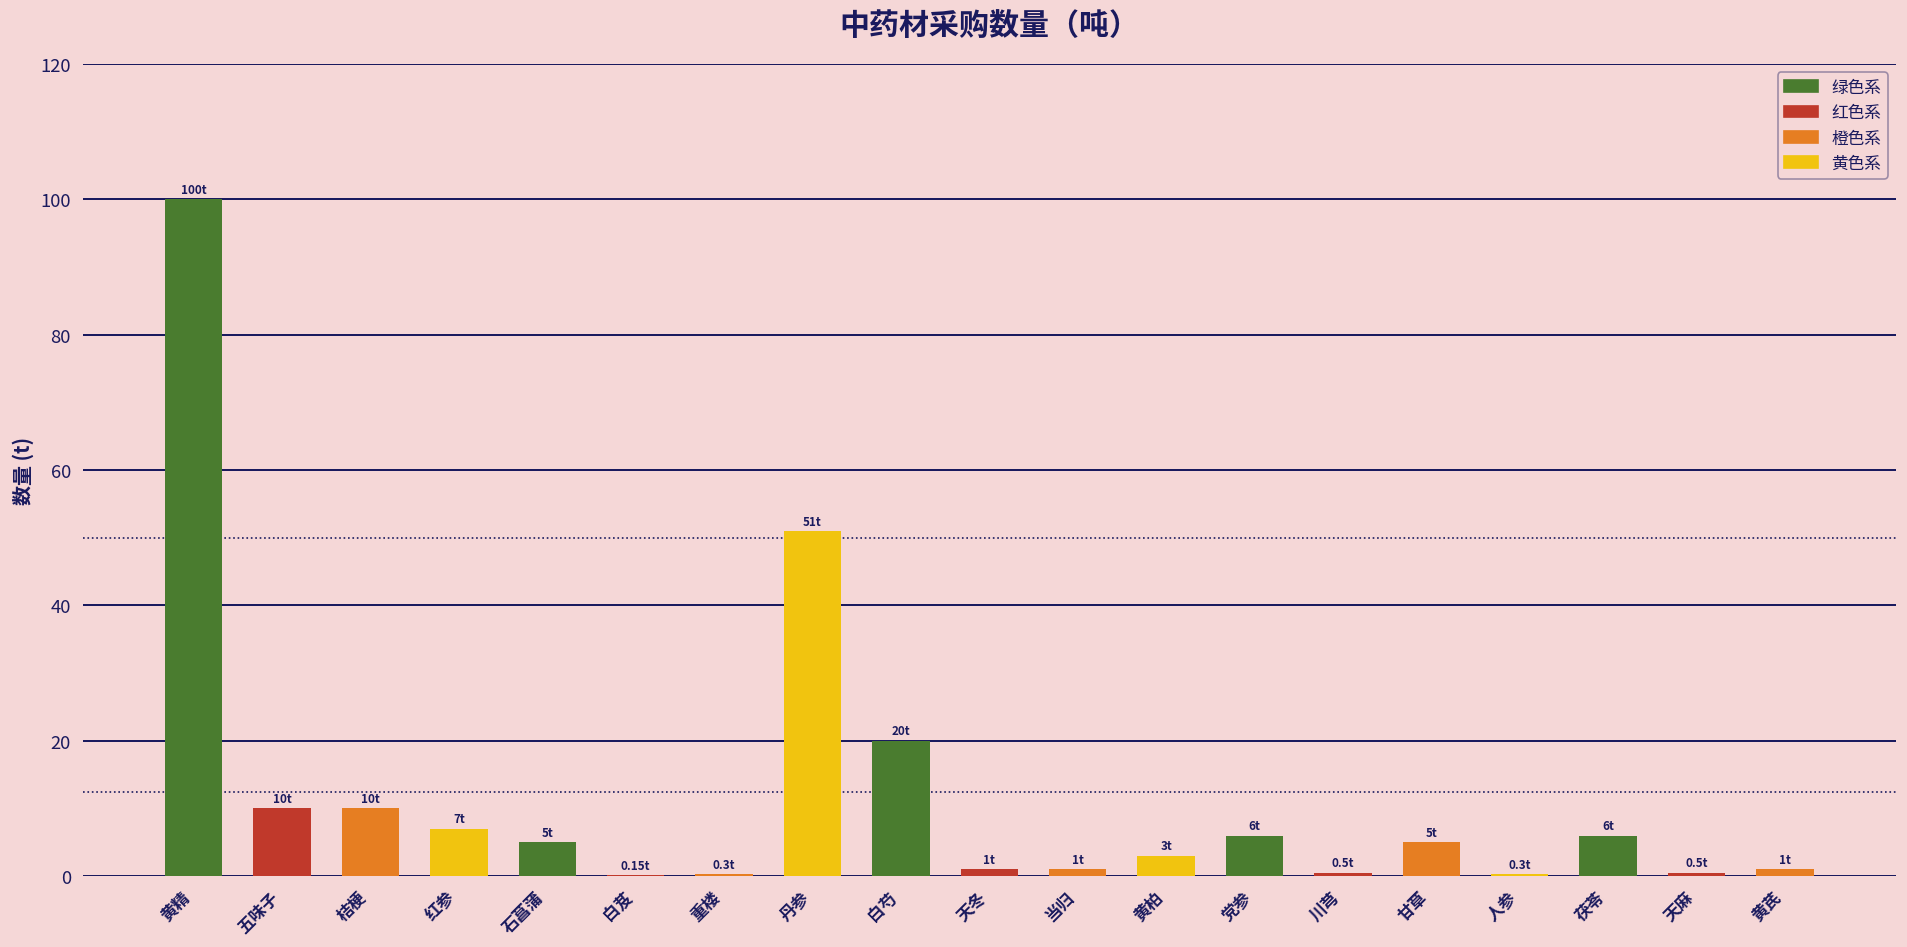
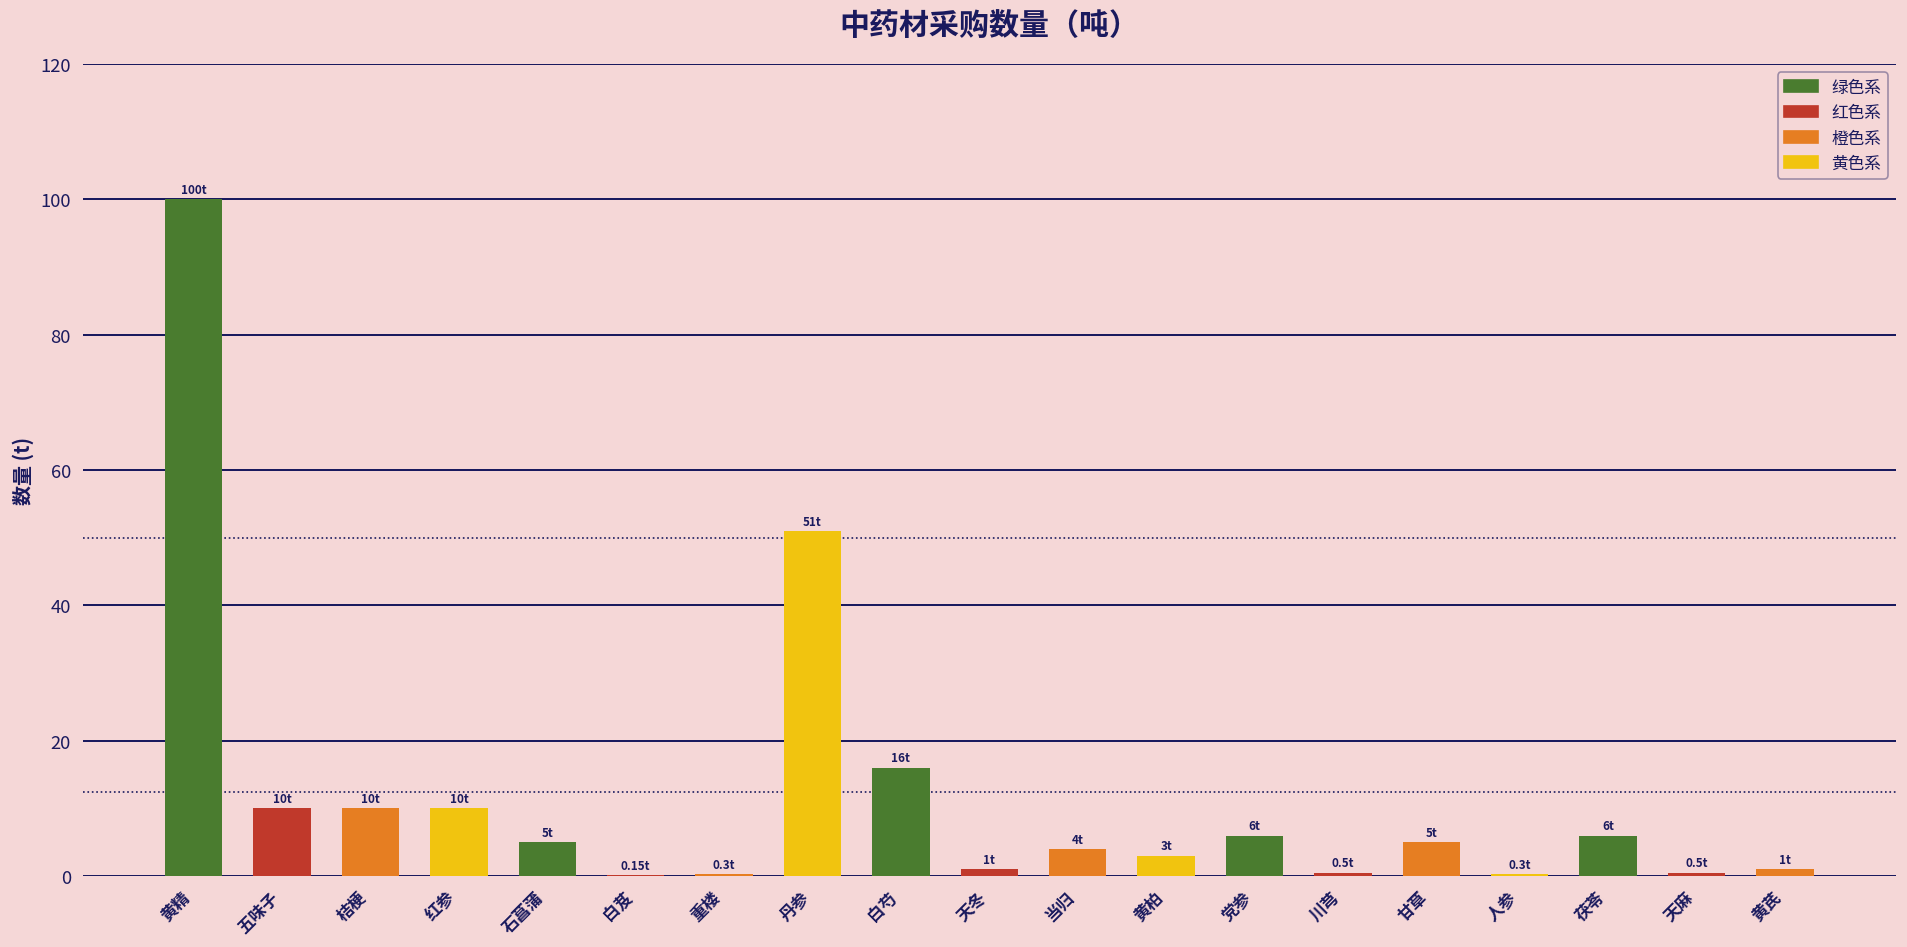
  {
    "黄精": "100t",
    "五味子": "10t",
    "桔梗": "10t",
-   "红参": "7t",
+   "红参": "10t",
    "石菖蒲": "5t",
    "白芨": "0.15t",
    "重楼": "0.3t",
    "丹参": "51t",
-   "白芍": "20t",
+   "白芍": "16t",
    "天冬": "1t",
-   "当归": "1t",
+   "当归": "4t",
    "黄柏": "3t",
    "党参": "6t",
    "川芎": "0.5t",
    "甘草": "5t",
    "人参": "0.3t",
    "茯苓": "6t",
    "天麻": "0.5t",
    "黄芪": "1t"
  }
